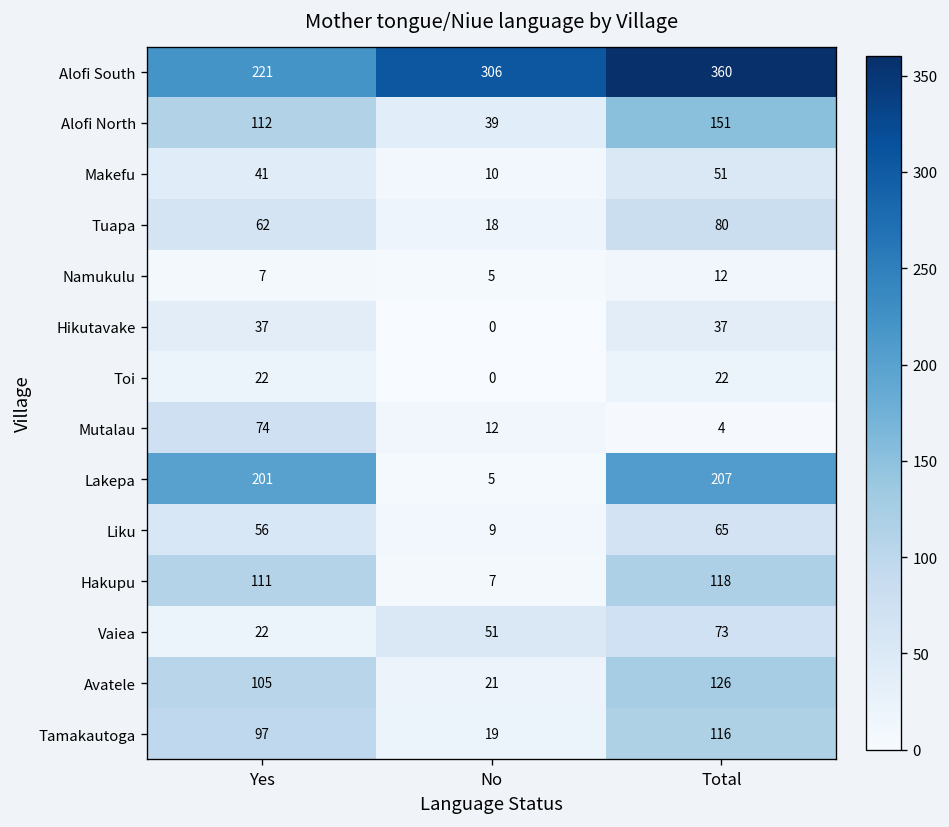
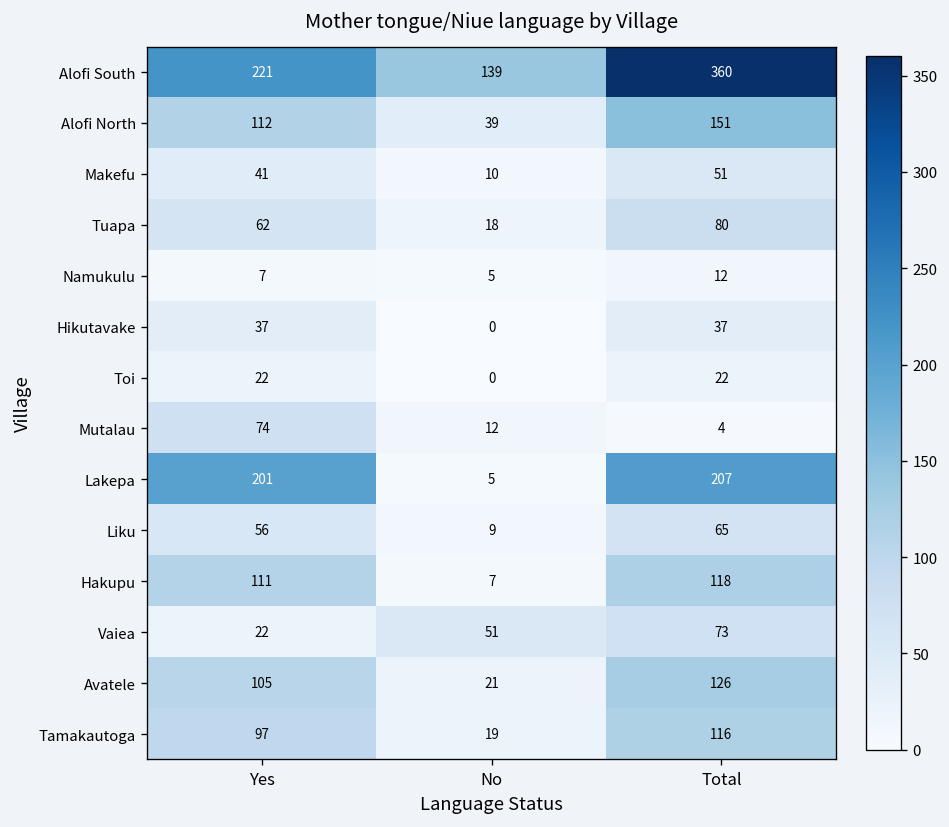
  {
    "Alofi South": {
      "Yes": 221,
-     "No": 306,
+     "No": 139,
      "Total": 360
    },
    "Alofi North": {
      "Yes": 112,
      "No": 39,
      "Total": 151
    },
    "Makefu": {
      "Yes": 41,
      "No": 10,
      "Total": 51
    },
    "Tuapa": {
      "Yes": 62,
      "No": 18,
      "Total": 80
    },
    "Namukulu": {
      "Yes": 7,
      "No": 5,
      "Total": 12
    },
    "Hikutavake": {
      "Yes": 37,
      "No": 0,
      "Total": 37
    },
    "Toi": {
      "Yes": 22,
      "No": 0,
      "Total": 22
    },
    "Mutalau": {
      "Yes": 74,
      "No": 12,
      "Total": 4
    },
    "Lakepa": {
      "Yes": 201,
      "No": 5,
      "Total": 207
    },
    "Liku": {
      "Yes": 56,
      "No": 9,
      "Total": 65
    },
    "Hakupu": {
      "Yes": 111,
      "No": 7,
      "Total": 118
    },
    "Vaiea": {
      "Yes": 22,
      "No": 51,
      "Total": 73
    },
    "Avatele": {
      "Yes": 105,
      "No": 21,
      "Total": 126
    },
    "Tamakautoga": {
      "Yes": 97,
      "No": 19,
      "Total": 116
    }
  }
